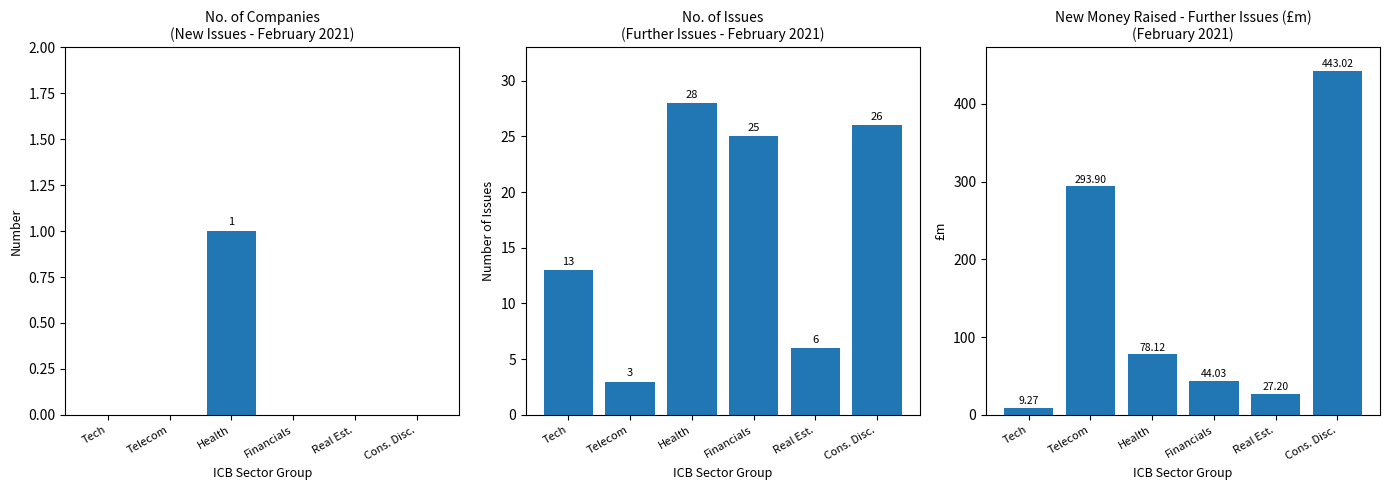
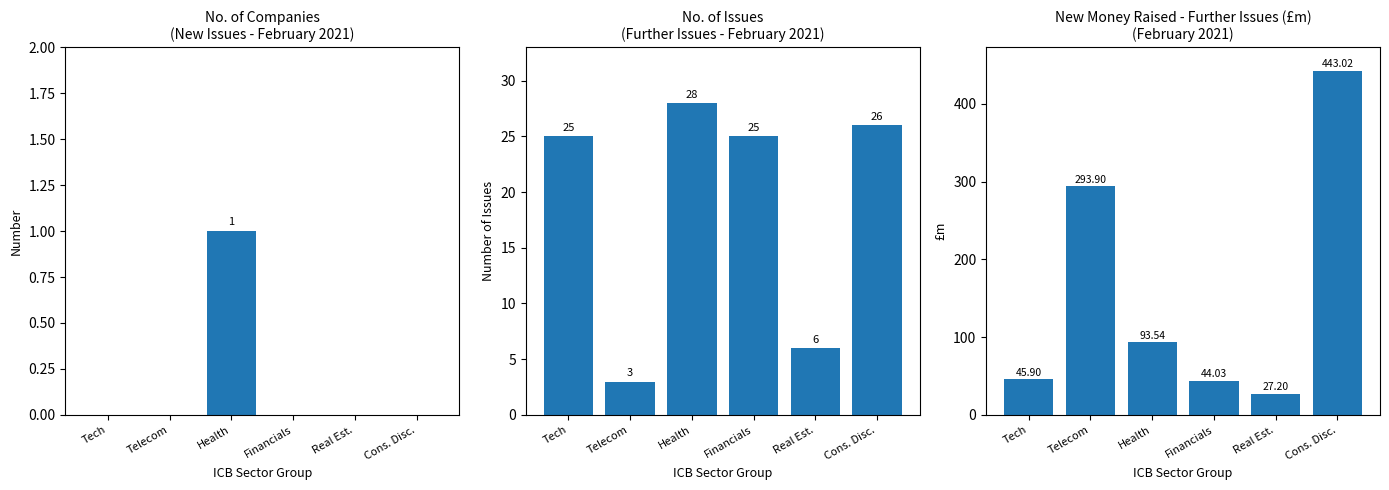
  {
    "No. of Companies (New Issues - February 2021)": {
      "Health": 1
    },
    "No. of Issues (Further Issues - February 2021)": {
-     "Tech": 13,
+     "Tech": 25,
      "Telecom": 3,
      "Health": 28,
      "Financials": 25,
      "Real Est.": 6,
      "Cons. Disc.": 26
    },
    "New Money Raised - Further Issues (£m) (February 2021)": {
-     "Tech": 9.27,
+     "Tech": 45.90,
      "Telecom": 293.90,
-     "Health": 78.12,
+     "Health": 93.54,
      "Financials": 44.03,
      "Real Est.": 27.20,
      "Cons. Disc.": 443.02
    }
  }
